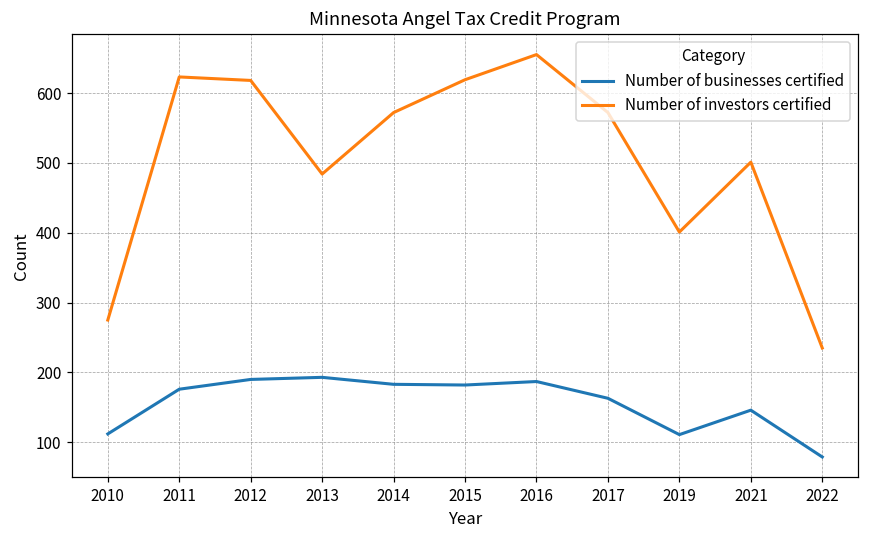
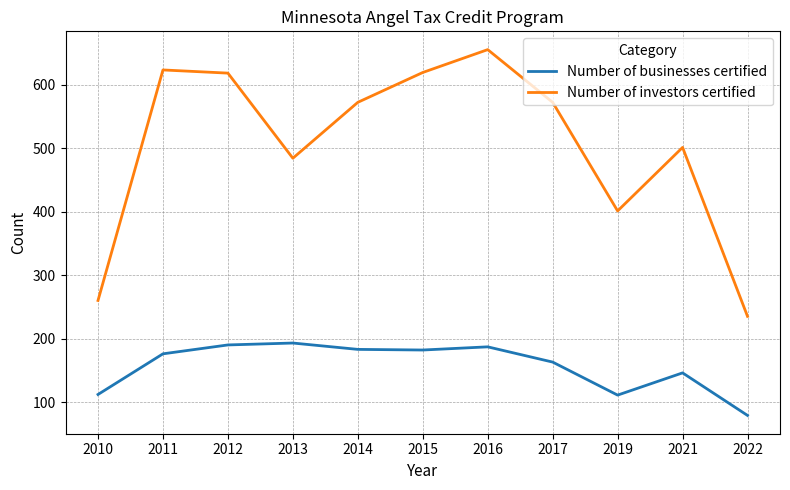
  {
    "Number of businesses certified": {
      "2010": 110,
      "2011": 180,
      "2012": 190,
      "2013": 190,
      "2014": 180,
      "2015": 180,
      "2016": 190,
      "2017": 160,
      "2019": 110,
      "2021": 150,
      "2022": 80
    },
    "Number of investors certified": {
-     "2010": 280,
+     "2010": 260,
      "2011": 620,
      "2012": 620,
      "2013": 480,
      "2014": 570,
      "2015": 620,
      "2016": 660,
      "2019": 400,
      "2021": 500,
      "2022": 240
    }
  }
